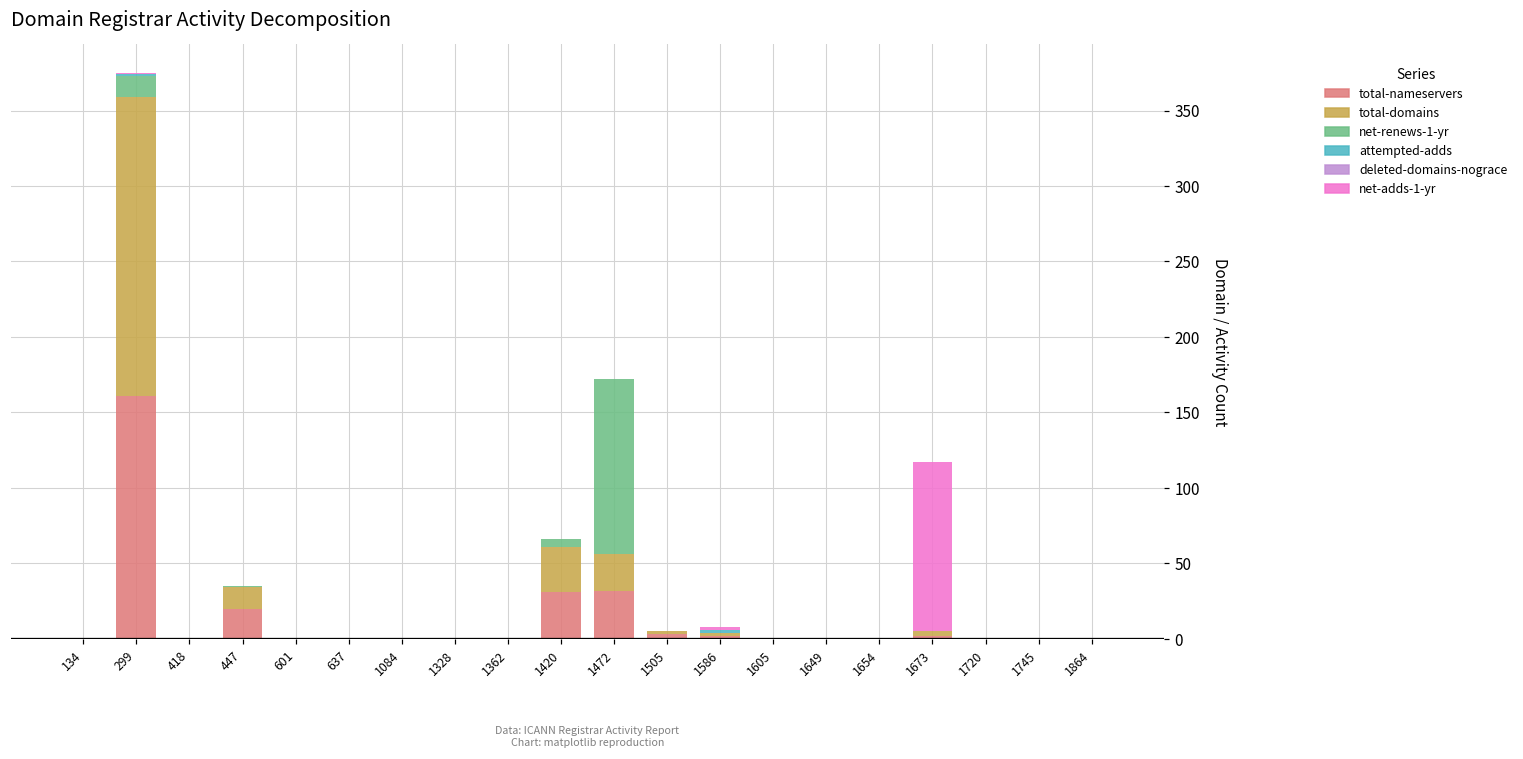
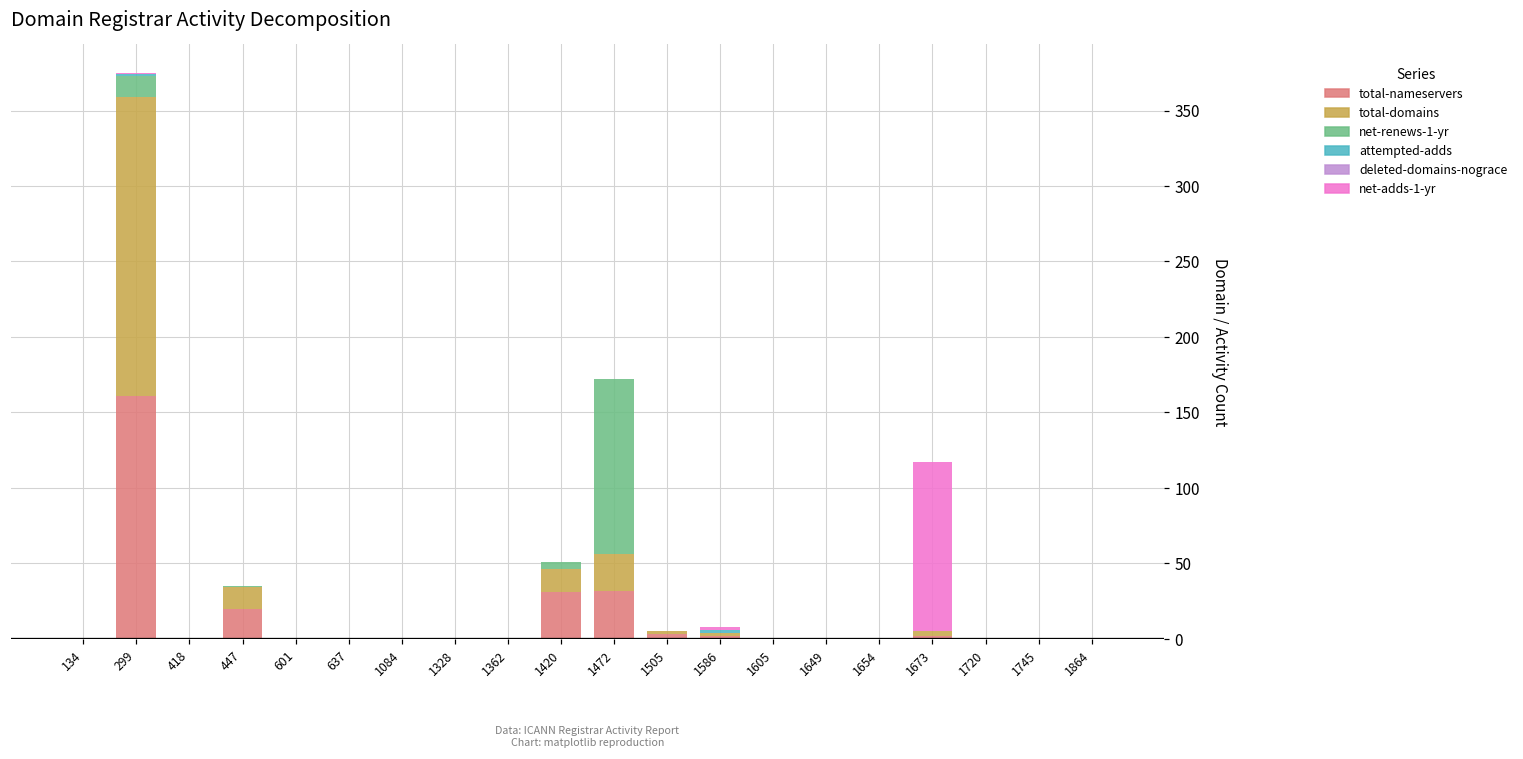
  {
    "total-domains": {
      "134": 0,
      "299": 198,
      "418": 0,
      "447": 14,
      "601": 0,
      "637": 0,
      "1084": 0,
      "1328": 0,
      "1362": 0,
-     "1420": 30,
+     "1420": 15,
      "1472": 24,
      "1505": 2,
      "1586": 2,
      "1605": 0,
      "1649": 0,
      "1654": 0,
      "1673": 3,
      "1720": 0,
      "1745": 0,
      "1864": 0
    },
    "net-renews-1-yr": {
      "134": 0,
      "299": 14,
      "418": 0,
      "601": 0,
      "637": 0,
      "1084": 0,
      "1328": 0,
      "1362": 0,
      "1420": 5,
      "1472": 116,
      "1505": 0,
      "1586": 0,
      "1605": 0,
      "1649": 0,
      "1654": 0,
      "1673": 0,
      "1720": 0,
      "1745": 0,
      "1864": 0
    },
    "deleted-domains-nograce": {
      "134": 0,
      "299": 0,
      "418": 0,
      "447": 0,
      "601": 0,
      "637": 0,
      "1084": 0,
      "1328": 0,
      "1362": 0,
      "1420": 0,
      "1472": 0,
      "1505": 0,
      "1605": 0,
      "1649": 0,
      "1654": 0,
      "1673": 0,
      "1720": 0,
      "1745": 0,
      "1864": 0
    },
    "net-adds-1-yr": {
      "134": 0,
      "418": 0,
      "447": 0,
      "601": 0,
      "637": 0,
      "1084": 0,
      "1328": 0,
      "1362": 0,
      "1420": 0,
      "1472": 0,
      "1505": 0,
      "1586": 2,
      "1605": 0,
      "1649": 0,
      "1654": 0,
      "1673": 112,
      "1720": 0,
      "1745": 0,
      "1864": 0
    }
  }
